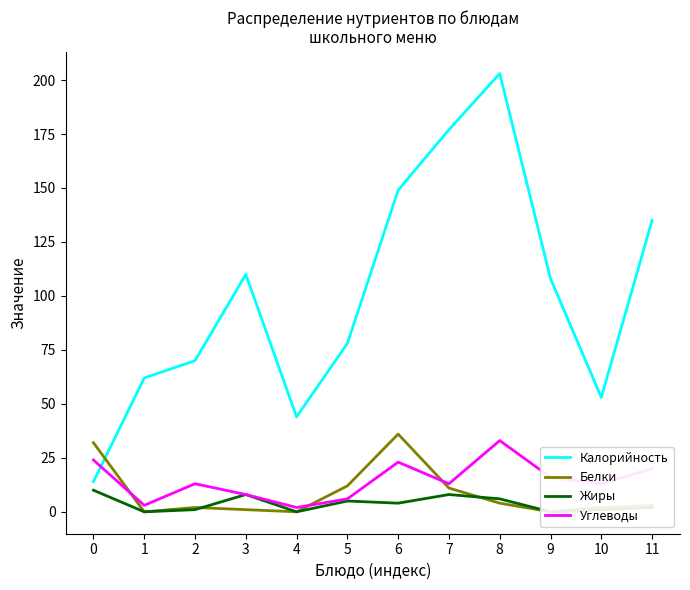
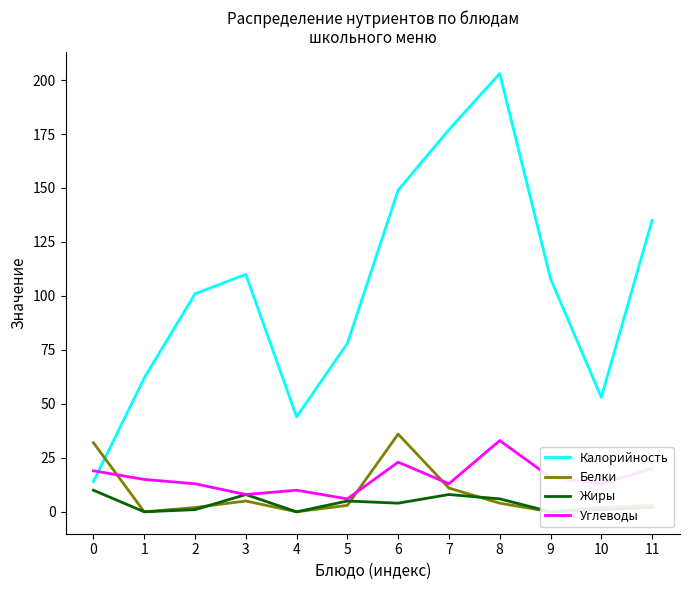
  {
    "Калорийность": {
      "0": 14,
      "1": 62,
-     "2": 70,
+     "2": 101,
      "3": 110,
      "4": 44,
      "5": 78,
      "6": 149,
      "7": 177,
      "8": 203,
      "9": 108,
      "10": 53,
      "11": 135
    },
    "Белки": {
      "0": 32,
-     "3": 1,
-     "5": 12,
+     "3": 5,
+     "5": 3,
      "6": 36,
      "7": 11,
      "8": 4
    },
    "Жиры": {
      "0": 10,
      "6": 4,
      "7": 8,
      "8": 6
    },
    "Углеводы": {
-     "0": 24,
-     "1": 3,
+     "0": 19,
+     "1": 15,
      "2": 13,
-     "4": 2,
+     "4": 10,
      "6": 23,
      "7": 13,
      "8": 33
    }
  }
